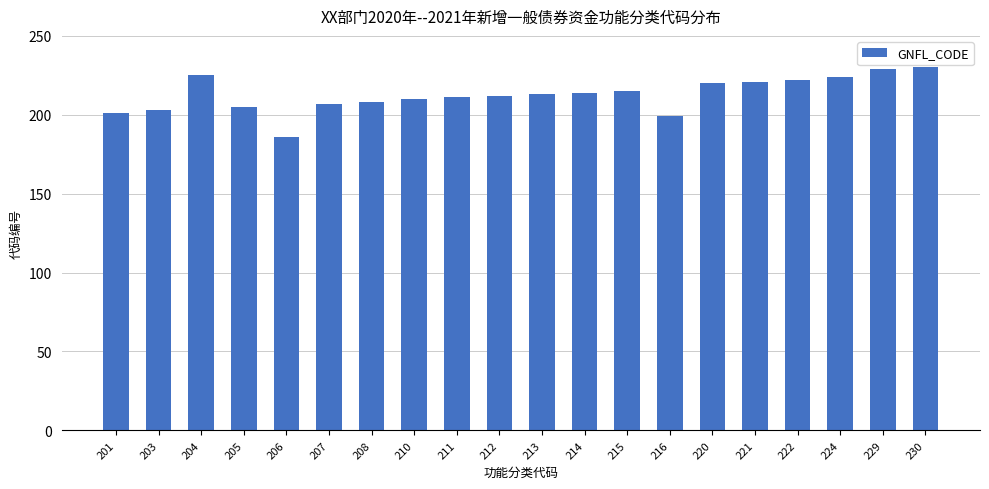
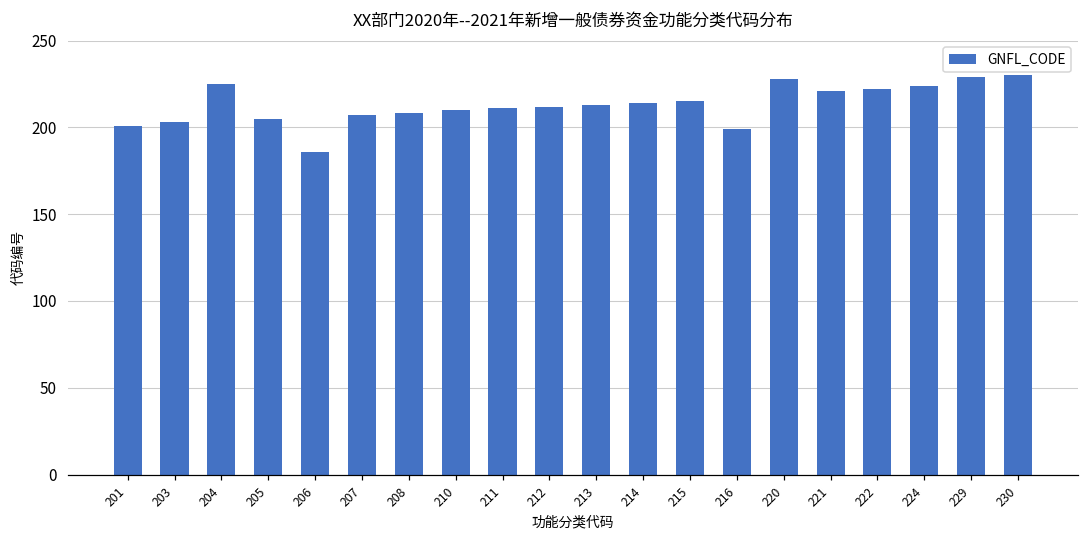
  {
    "201": 201,
    "203": 203,
    "204": 225,
    "205": 205,
    "206": 186,
    "207": 207,
    "208": 208,
    "210": 210,
    "211": 211,
    "212": 212,
    "213": 213,
    "214": 214,
    "215": 215,
    "216": 199,
-   "220": 220,
+   "220": 228,
    "221": 221,
    "222": 222,
    "224": 224,
    "229": 229,
    "230": 230
  }
